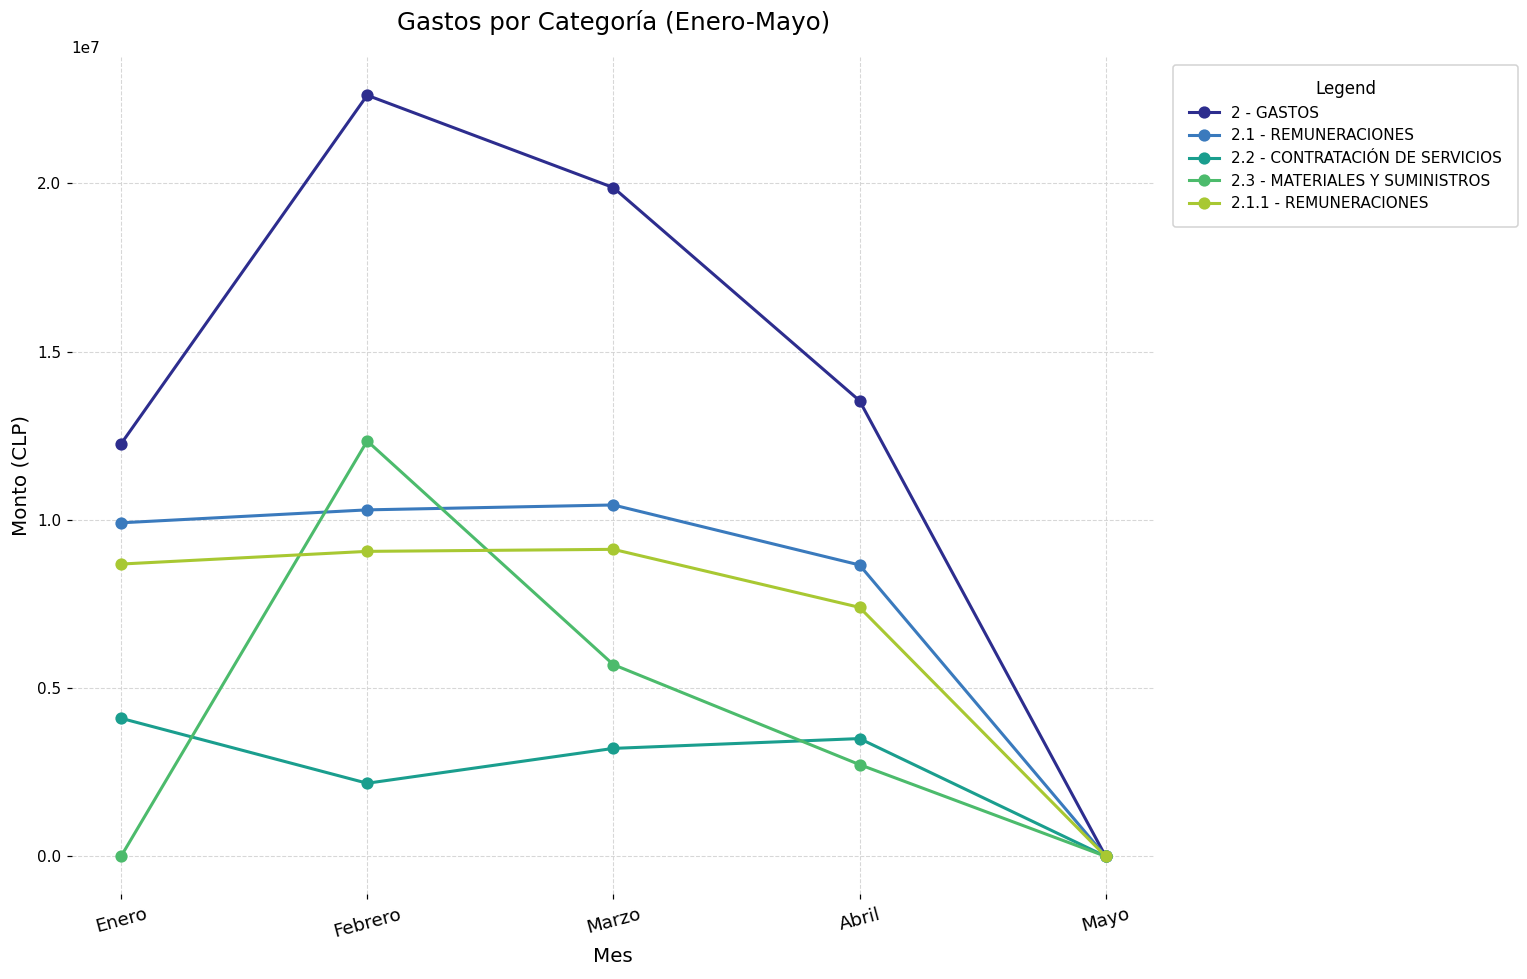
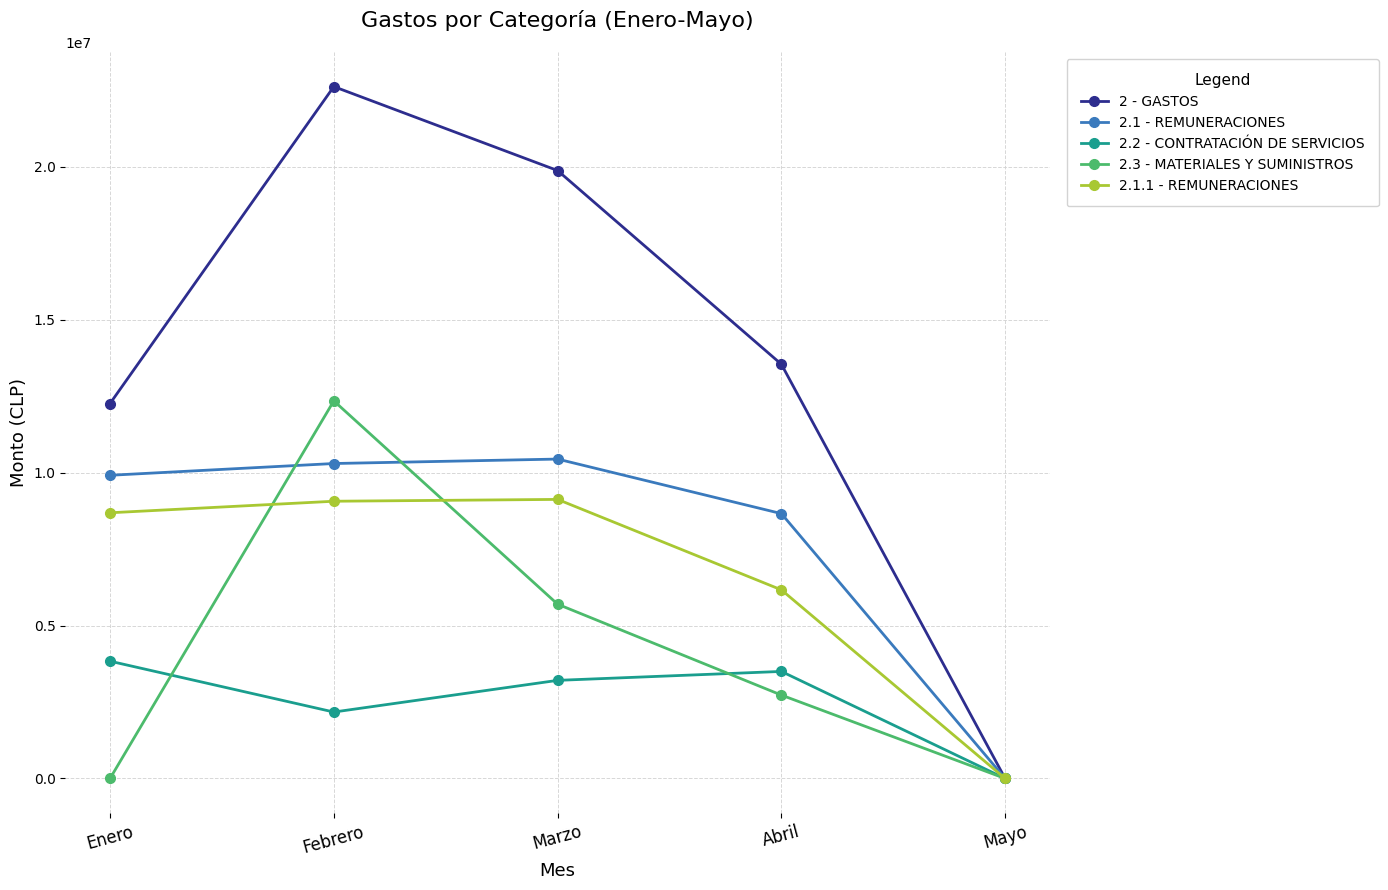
  {
    "2 - GASTOS": {
      "Enero": 12300000,
      "Febrero": 22600000,
      "Marzo": 19900000,
      "Abril": 13500000
    },
    "2.1 - REMUNERACIONES": {
      "Enero": 9900000,
      "Febrero": 10300000,
      "Marzo": 10400000,
      "Abril": 8700000
    },
    "2.2 - CONTRATACIÓN DE SERVICIOS": {
-     "Enero": 4100000,
+     "Enero": 3800000,
      "Febrero": 2200000,
      "Marzo": 3200000,
      "Abril": 3500000
    },
    "2.3 - MATERIALES Y SUMINISTROS": {
      "Enero": 0,
      "Febrero": 12300000,
      "Marzo": 5700000,
      "Abril": 2700000
    },
    "2.1.1 - REMUNERACIONES": {
      "Enero": 8700000,
      "Febrero": 9100000,
      "Marzo": 9100000,
-     "Abril": 7400000
+     "Abril": 6200000
    }
  }
